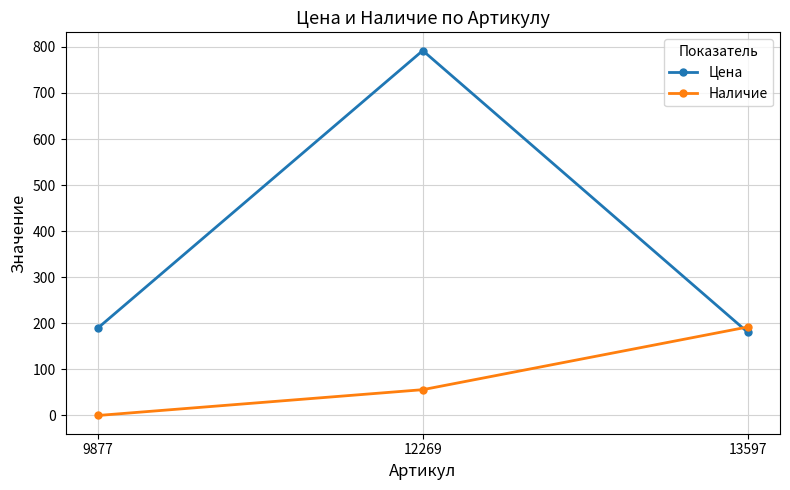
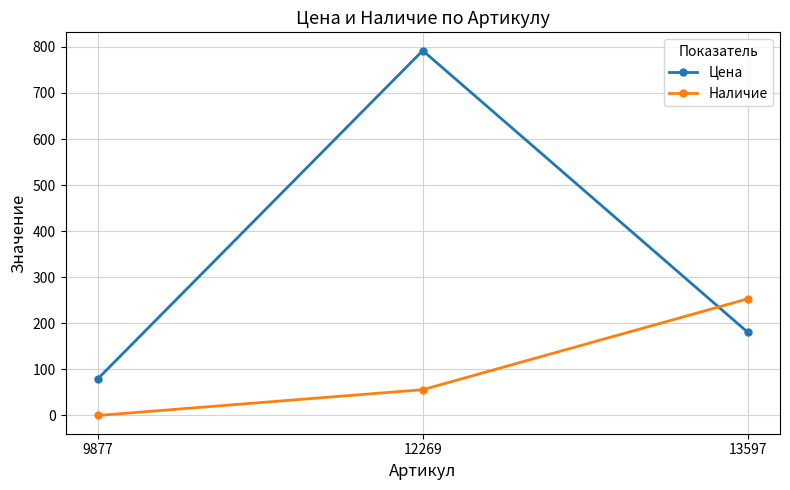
  {
    "Цена": {
-     "9877": 190,
+     "9877": 80,
      "12269": 790,
      "13597": 180
    },
    "Наличие": {
      "9877": 0,
      "12269": 60,
-     "13597": 190
+     "13597": 250
    }
  }
